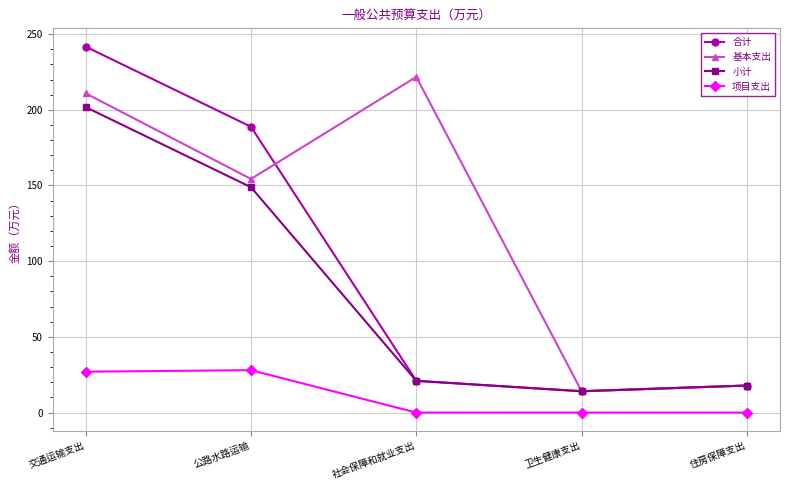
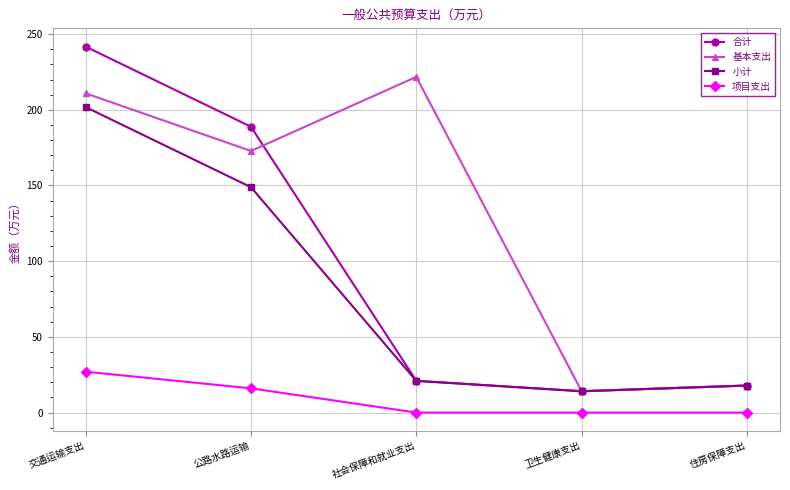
  {
    "基本支出": {
      "交通运输支出": 211,
-     "公路水路运输": 154,
+     "公路水路运输": 173,
      "社会保障和就业支出": 222
    },
    "项目支出": {
      "交通运输支出": 27,
-     "公路水路运输": 28,
+     "公路水路运输": 16,
      "社会保障和就业支出": 0,
      "卫生健康支出": 0,
      "住房保障支出": 0
    }
  }
